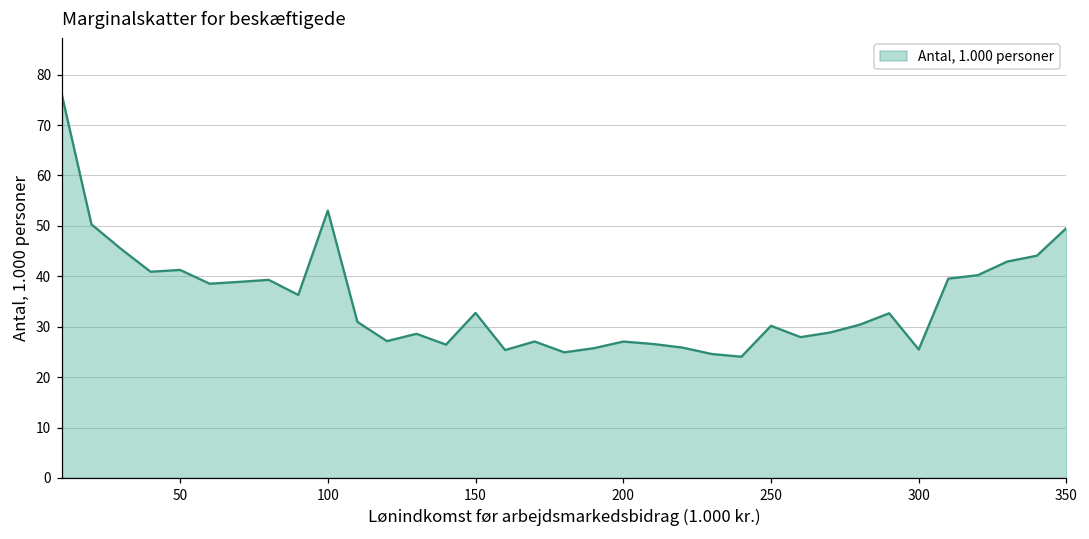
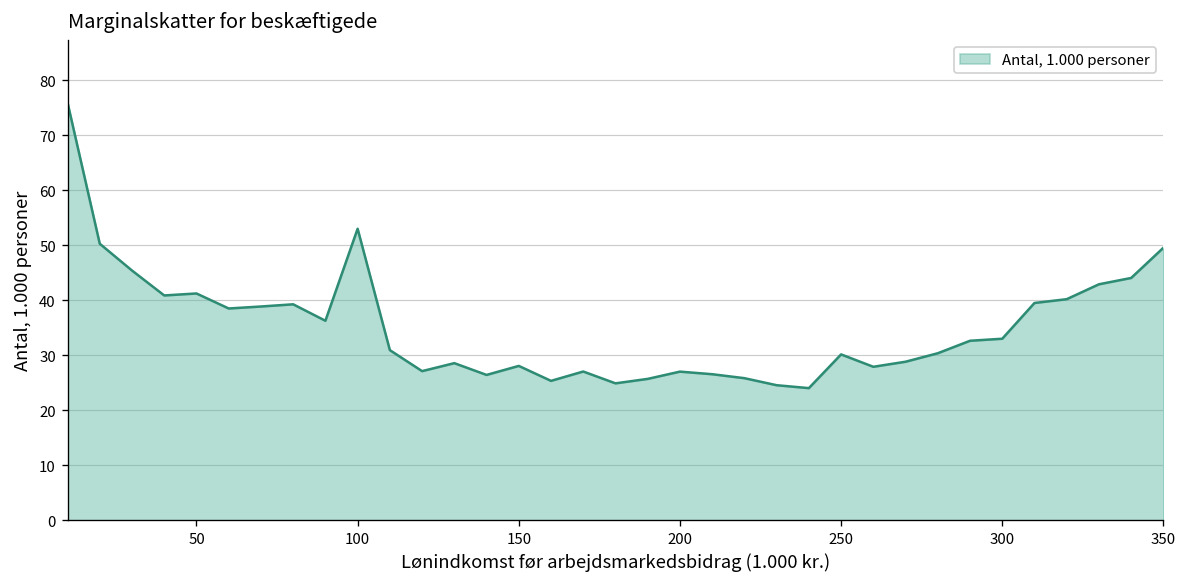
  {
    "50": 41,
    "100": 53,
-   "150": 33,
+   "150": 28,
    "200": 27,
    "250": 30,
-   "300": 25,
+   "300": 33,
    "350": 50
  }
